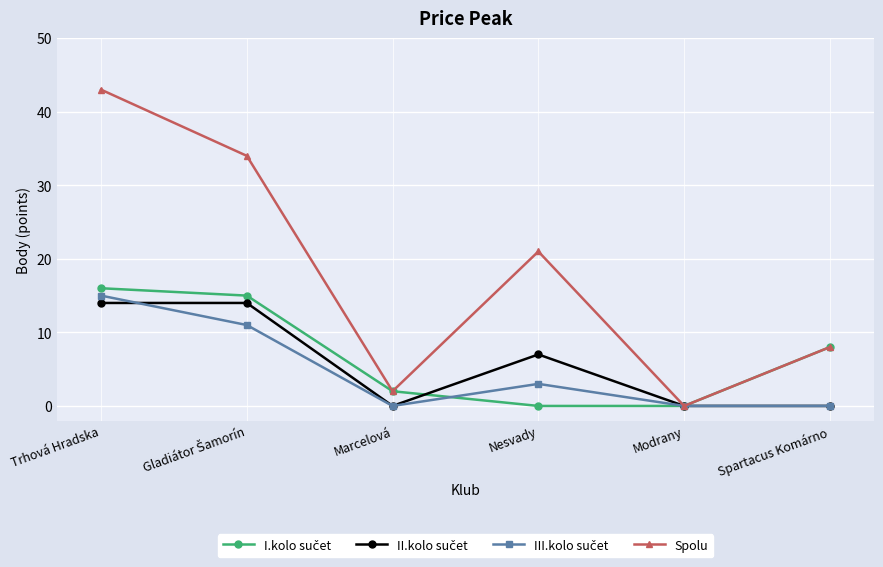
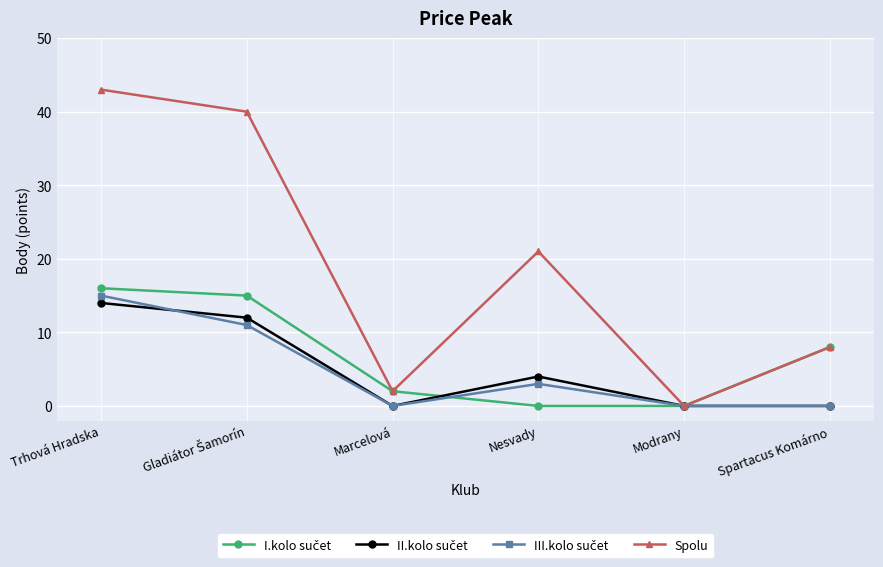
  {
    "I.kolo sučet": {
      "Trhová Hradska": 16,
      "Gladiátor Šamorín": 15,
      "Nesvady": 0
    },
    "II.kolo sučet": {
      "Trhová Hradska": 14,
-     "Gladiátor Šamorín": 14,
-     "Nesvady": 7
+     "Gladiátor Šamorín": 12,
+     "Nesvady": 4
    },
    "III.kolo sučet": {
      "Trhová Hradska": 15,
      "Gladiátor Šamorín": 11,
      "Nesvady": 3
    },
    "Spolu": {
      "Trhová Hradska": 43,
-     "Gladiátor Šamorín": 34,
+     "Gladiátor Šamorín": 40,
      "Nesvady": 21
    }
  }
